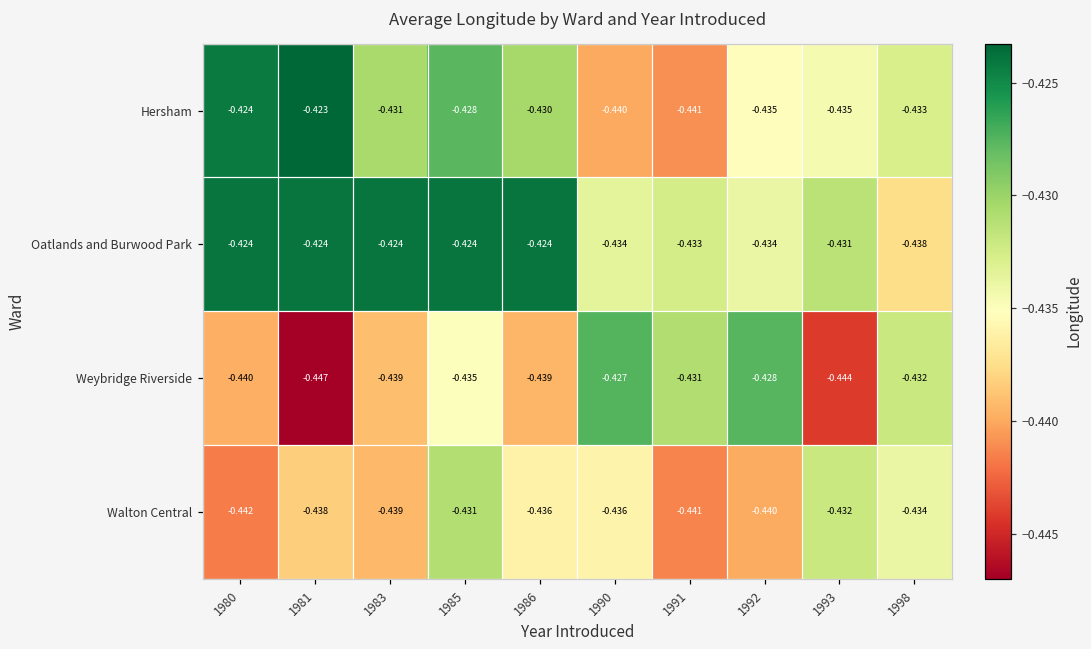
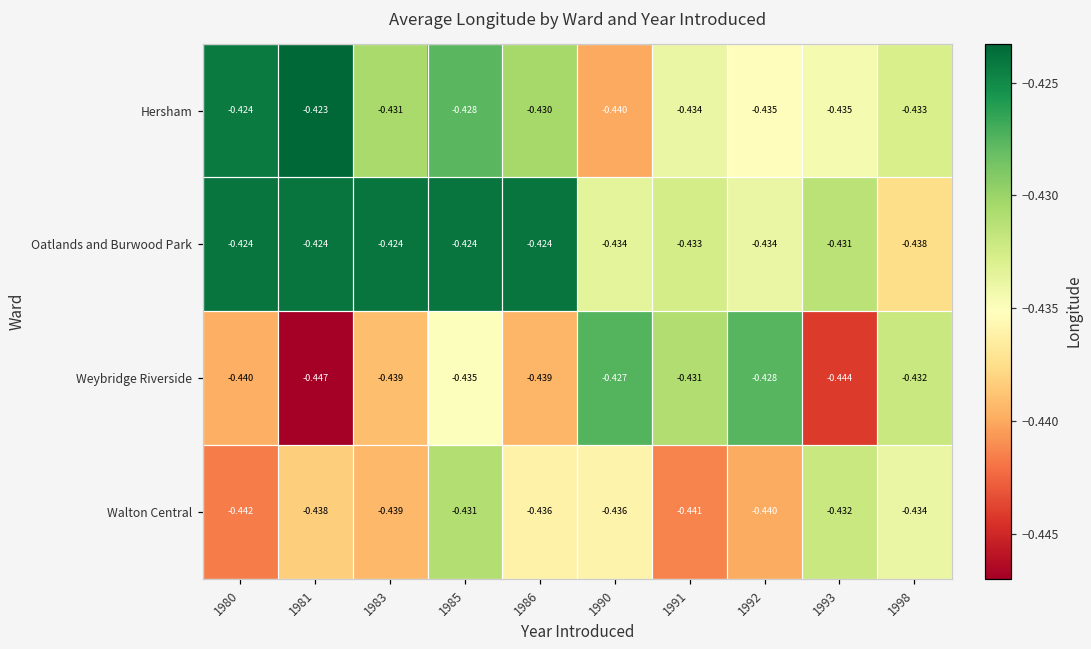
  {
    "Hersham": {
      "1980": -0.424,
      "1981": -0.423,
      "1983": -0.431,
      "1985": -0.428,
      "1986": -0.430,
      "1990": -0.440,
-     "1991": -0.441,
+     "1991": -0.434,
      "1992": -0.435,
      "1993": -0.435,
      "1998": -0.433
    },
    "Oatlands and Burwood Park": {
      "1980": -0.424,
      "1981": -0.424,
      "1983": -0.424,
      "1985": -0.424,
      "1986": -0.424,
      "1990": -0.434,
      "1991": -0.433,
      "1992": -0.434,
      "1993": -0.431,
      "1998": -0.438
    },
    "Weybridge Riverside": {
      "1980": -0.440,
      "1981": -0.447,
      "1983": -0.439,
      "1985": -0.435,
      "1986": -0.439,
      "1990": -0.427,
      "1991": -0.431,
      "1992": -0.428,
      "1993": -0.444,
      "1998": -0.432
    },
    "Walton Central": {
      "1980": -0.442,
      "1981": -0.438,
      "1983": -0.439,
      "1985": -0.431,
      "1986": -0.436,
      "1990": -0.436,
      "1991": -0.441,
      "1992": -0.440,
      "1993": -0.432,
      "1998": -0.434
    }
  }
